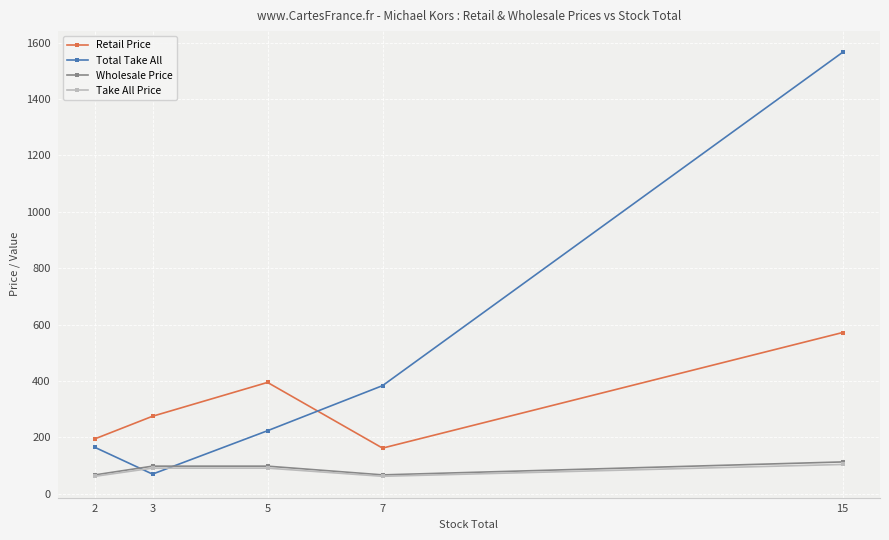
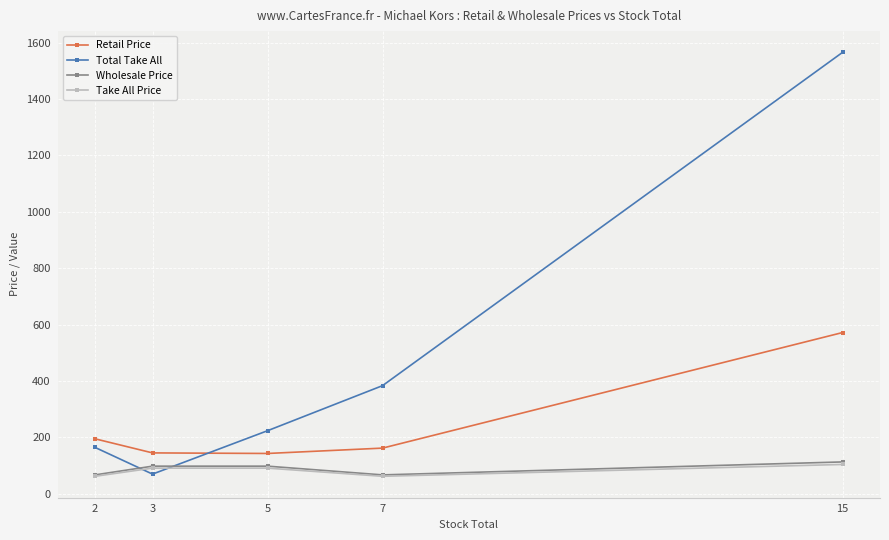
  {
    "Retail Price": {
      "2": 200,
-     "3": 280,
-     "5": 400,
+     "3": 150,
+     "5": 140,
      "7": 160,
      "15": 570
    },
    "Total Take All": {
      "2": 160,
      "3": 70,
      "5": 220,
      "7": 380,
      "15": 1570
    },
    "Wholesale Price": {
      "15": 110
    },
    "Take All Price": {
      "15": 100
    }
  }
